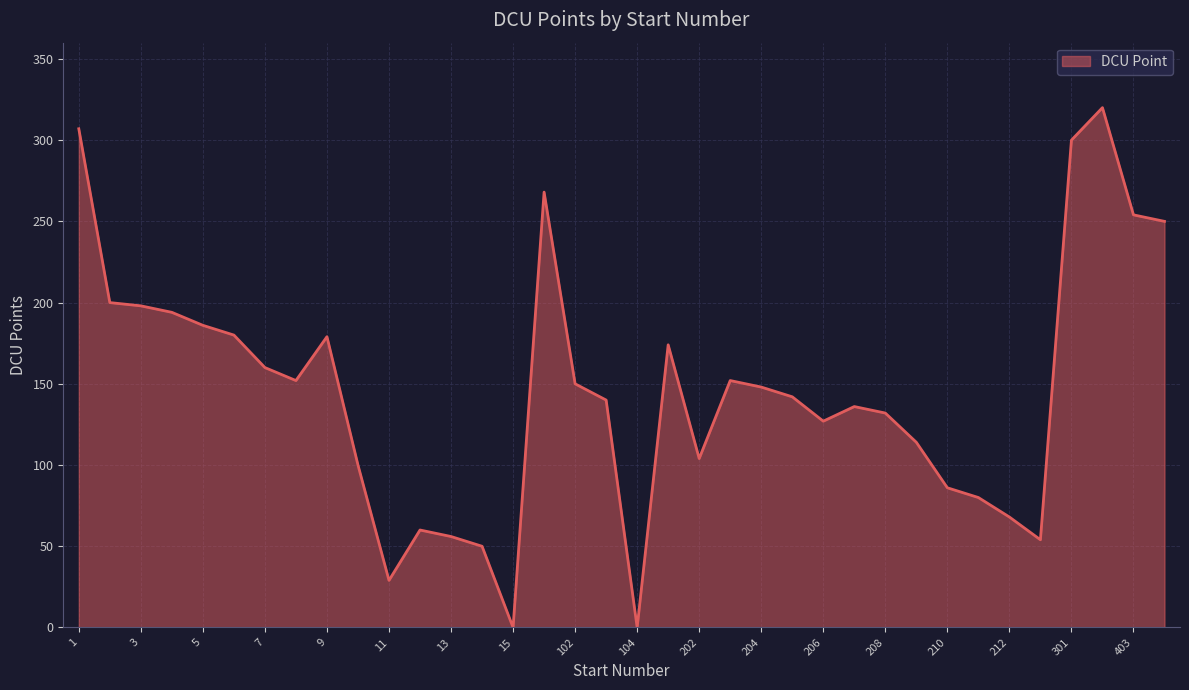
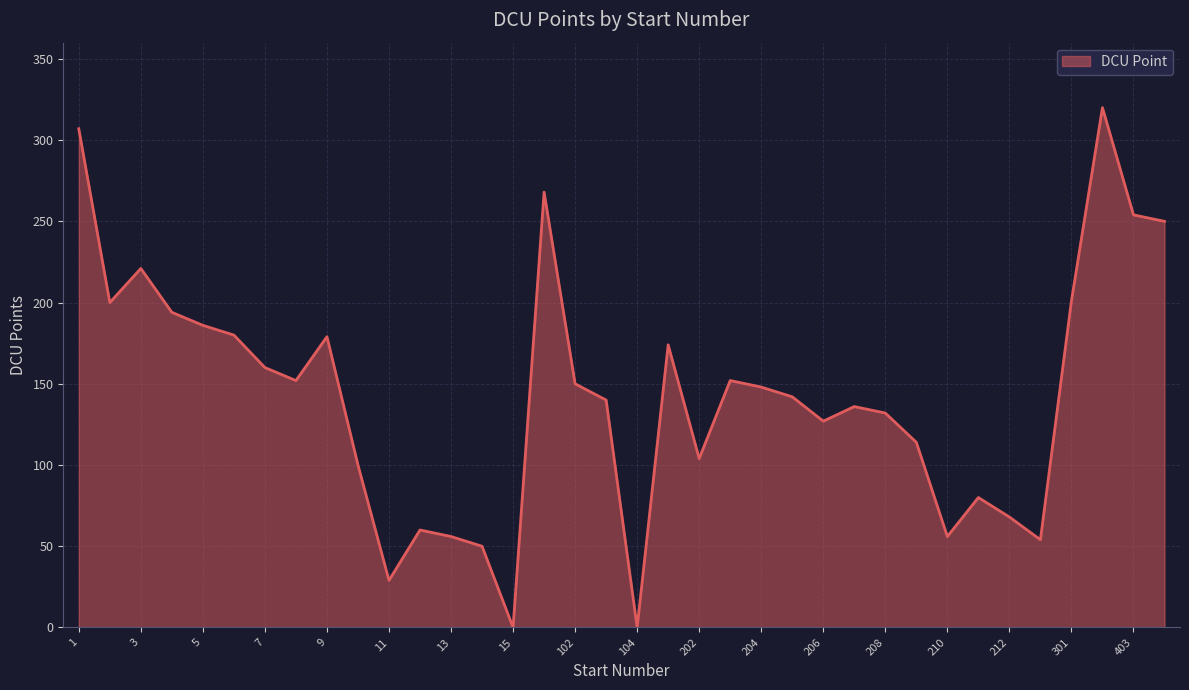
  {
    "1": 307,
-   "3": 198,
+   "3": 221,
    "5": 186,
    "7": 160,
    "9": 179,
    "11": 29,
    "13": 56,
    "15": 0,
    "102": 150,
    "104": 0,
    "202": 104,
    "204": 148,
    "206": 127,
    "208": 132,
-   "210": 86,
+   "210": 56,
    "212": 68,
-   "301": 300,
+   "301": 201,
    "403": 254
  }
